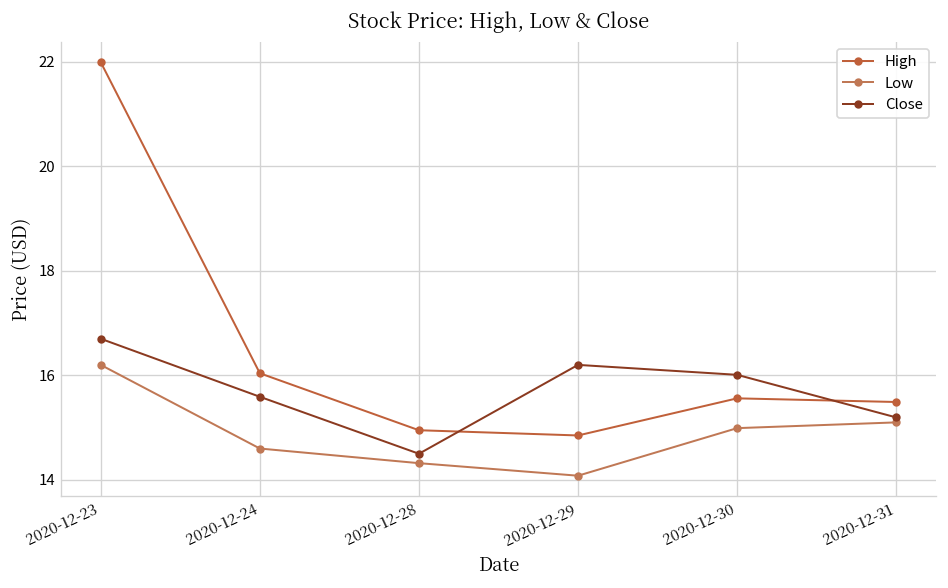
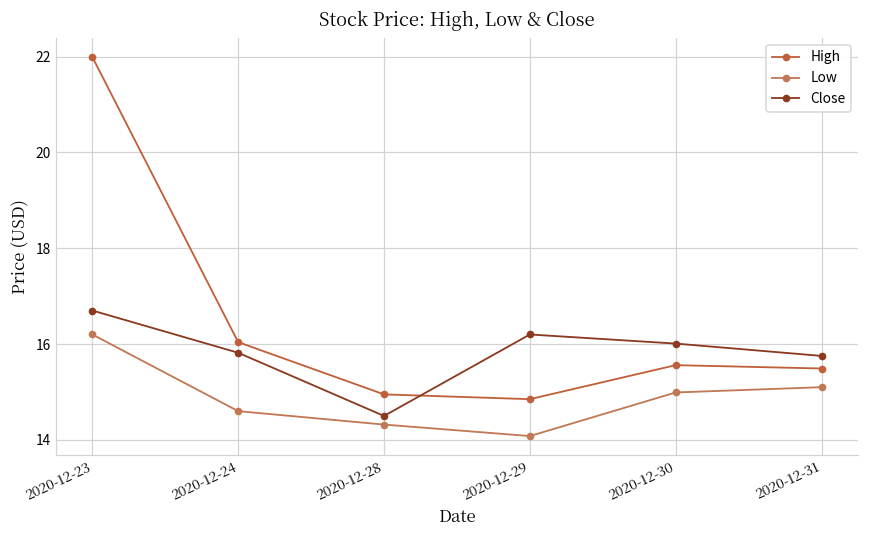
  {
    "Close": {
      "2020-12-23": 16.7,
-     "2020-12-24": 15.6,
+     "2020-12-24": 15.8,
      "2020-12-28": 14.5,
      "2020-12-29": 16.2,
      "2020-12-30": 16.0,
-     "2020-12-31": 15.2
+     "2020-12-31": 15.8
    }
  }
